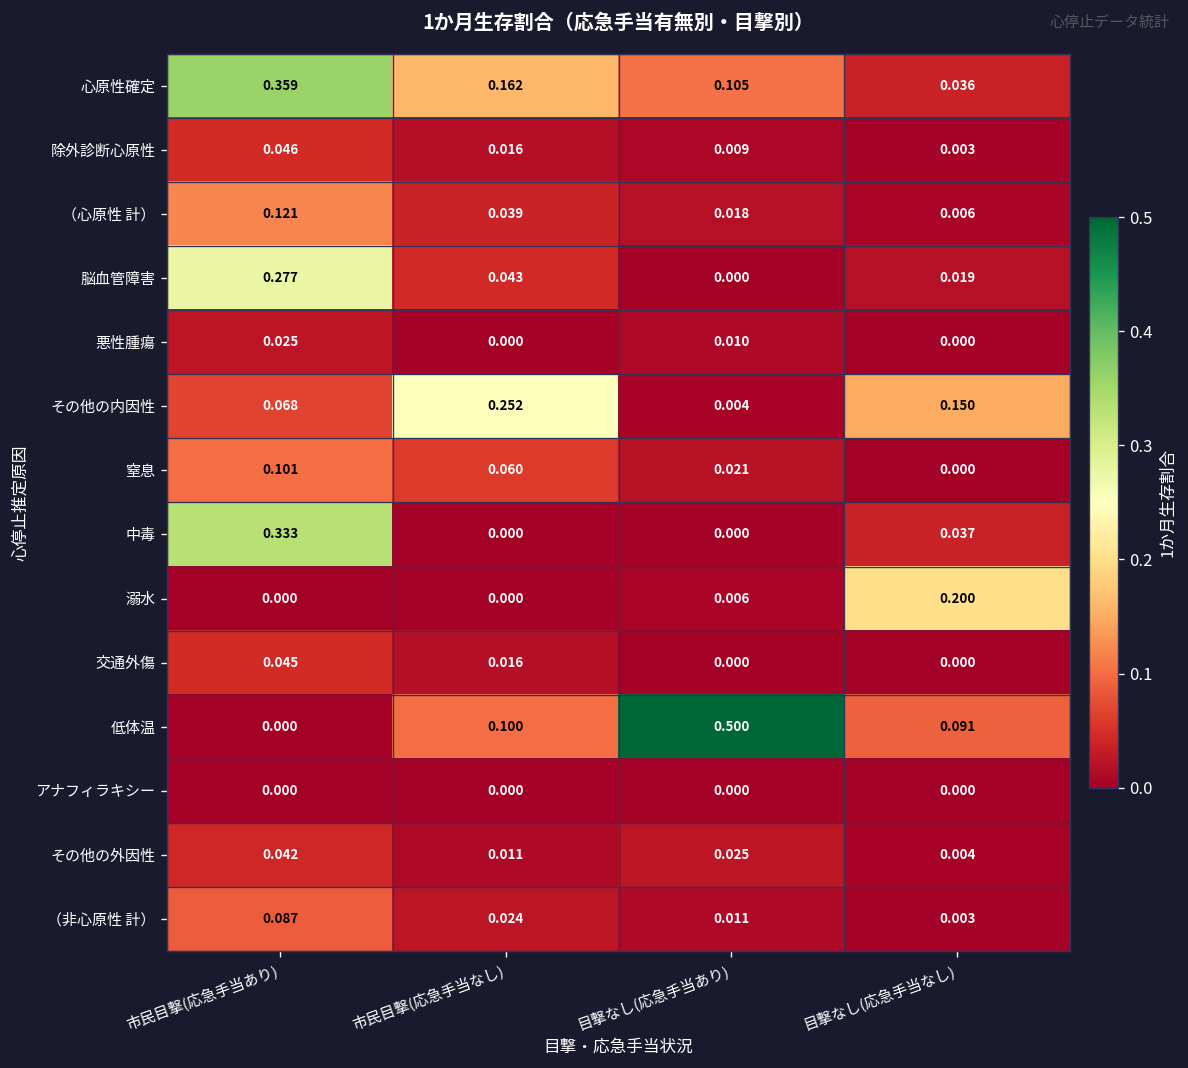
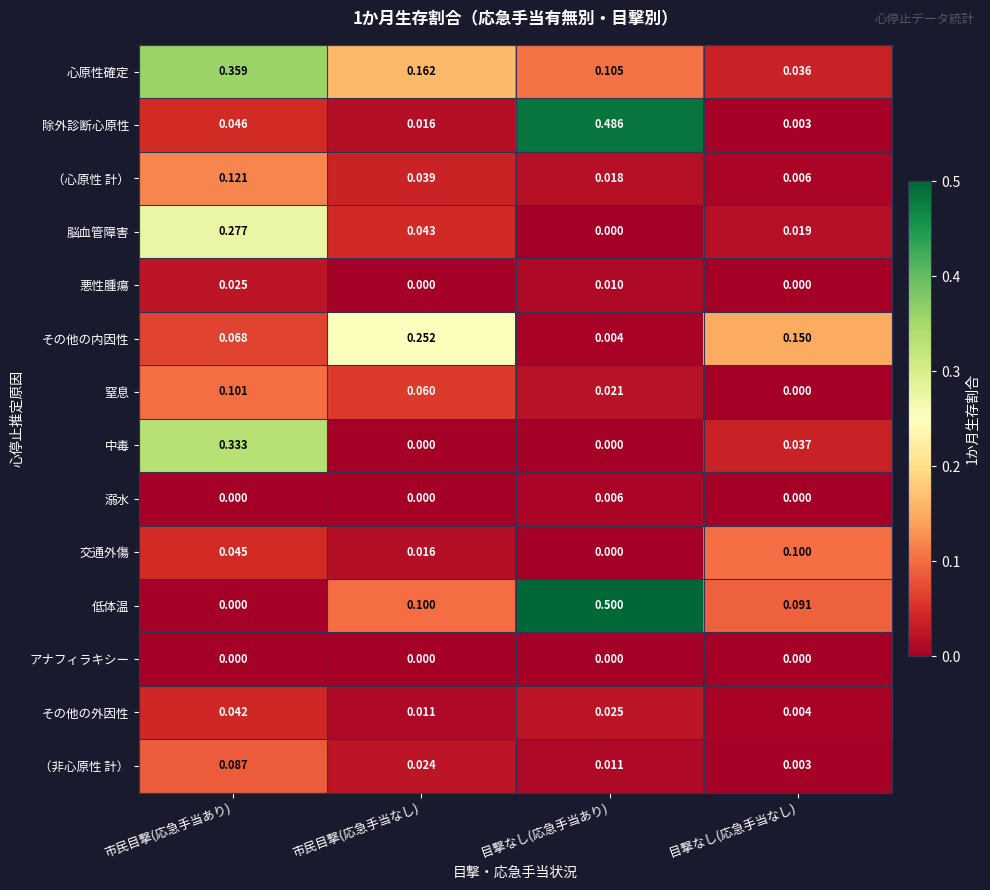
  {
    "心原性確定": {
      "市民目撃(応急手当あり)": 0.359,
      "市民目撃(応急手当なし)": 0.162,
      "目撃なし(応急手当あり)": 0.105,
      "目撃なし(応急手当なし)": 0.036
    },
    "除外診断心原性": {
      "市民目撃(応急手当あり)": 0.046,
      "市民目撃(応急手当なし)": 0.016,
-     "目撃なし(応急手当あり)": 0.009,
+     "目撃なし(応急手当あり)": 0.486,
      "目撃なし(応急手当なし)": 0.003
    },
    "（心原性 計）": {
      "市民目撃(応急手当あり)": 0.121,
      "市民目撃(応急手当なし)": 0.039,
      "目撃なし(応急手当あり)": 0.018,
      "目撃なし(応急手当なし)": 0.006
    },
    "脳血管障害": {
      "市民目撃(応急手当あり)": 0.277,
      "市民目撃(応急手当なし)": 0.043,
      "目撃なし(応急手当あり)": 0.000,
      "目撃なし(応急手当なし)": 0.019
    },
    "悪性腫瘍": {
      "市民目撃(応急手当あり)": 0.025,
      "市民目撃(応急手当なし)": 0.000,
      "目撃なし(応急手当あり)": 0.010,
      "目撃なし(応急手当なし)": 0.000
    },
    "その他の内因性": {
      "市民目撃(応急手当あり)": 0.068,
      "市民目撃(応急手当なし)": 0.252,
      "目撃なし(応急手当あり)": 0.004,
      "目撃なし(応急手当なし)": 0.150
    },
    "窒息": {
      "市民目撃(応急手当あり)": 0.101,
      "市民目撃(応急手当なし)": 0.060,
      "目撃なし(応急手当あり)": 0.021,
      "目撃なし(応急手当なし)": 0.000
    },
    "中毒": {
      "市民目撃(応急手当あり)": 0.333,
      "市民目撃(応急手当なし)": 0.000,
      "目撃なし(応急手当あり)": 0.000,
      "目撃なし(応急手当なし)": 0.037
    },
    "溺水": {
      "市民目撃(応急手当あり)": 0.000,
      "市民目撃(応急手当なし)": 0.000,
      "目撃なし(応急手当あり)": 0.006,
-     "目撃なし(応急手当なし)": 0.200
+     "目撃なし(応急手当なし)": 0.000
    },
    "交通外傷": {
      "市民目撃(応急手当あり)": 0.045,
      "市民目撃(応急手当なし)": 0.016,
      "目撃なし(応急手当あり)": 0.000,
-     "目撃なし(応急手当なし)": 0.000
+     "目撃なし(応急手当なし)": 0.100
    },
    "低体温": {
      "市民目撃(応急手当あり)": 0.000,
      "市民目撃(応急手当なし)": 0.100,
      "目撃なし(応急手当あり)": 0.500,
      "目撃なし(応急手当なし)": 0.091
    },
    "アナフィラキシー": {
      "市民目撃(応急手当あり)": 0.000,
      "市民目撃(応急手当なし)": 0.000,
      "目撃なし(応急手当あり)": 0.000,
      "目撃なし(応急手当なし)": 0.000
    },
    "その他の外因性": {
      "市民目撃(応急手当あり)": 0.042,
      "市民目撃(応急手当なし)": 0.011,
      "目撃なし(応急手当あり)": 0.025,
      "目撃なし(応急手当なし)": 0.004
    },
    "（非心原性 計）": {
      "市民目撃(応急手当あり)": 0.087,
      "市民目撃(応急手当なし)": 0.024,
      "目撃なし(応急手当あり)": 0.011,
      "目撃なし(応急手当なし)": 0.003
    }
  }
